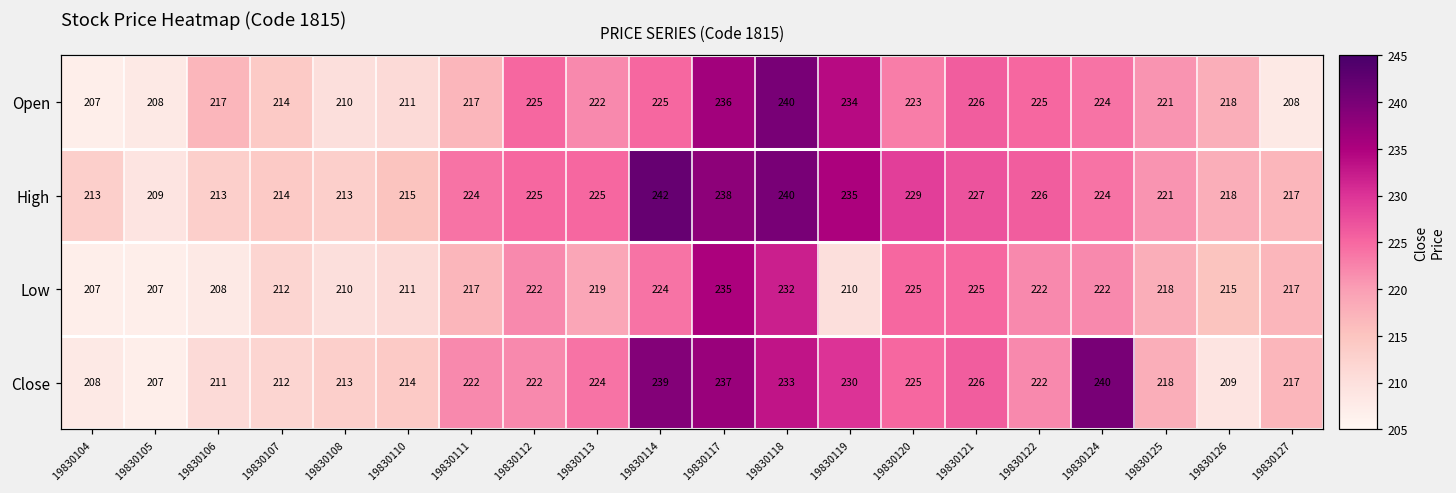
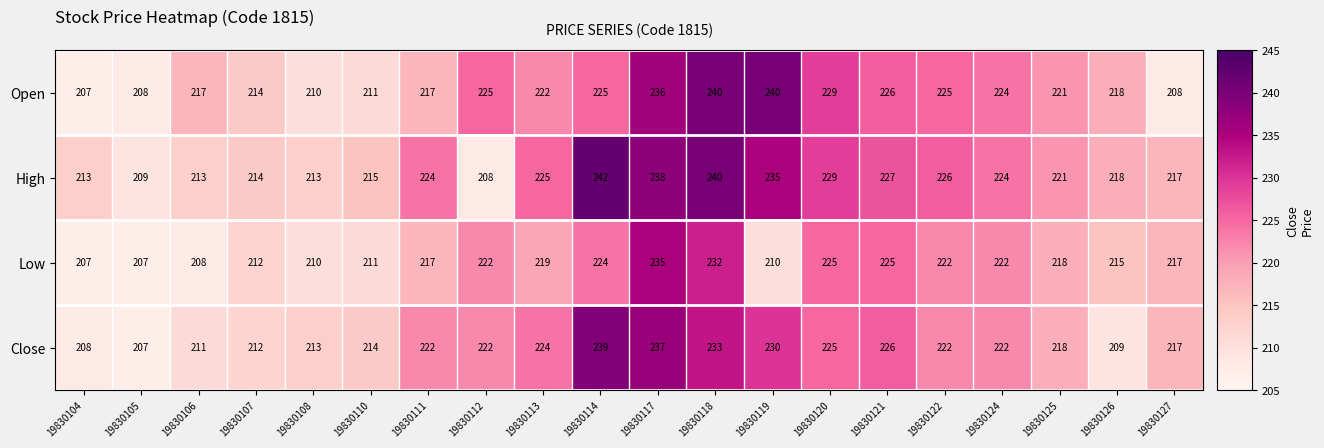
  {
    "Open": {
      "19830104": 207,
      "19830105": 208,
      "19830106": 217,
      "19830107": 214,
      "19830108": 210,
      "19830110": 211,
      "19830111": 217,
      "19830112": 225,
      "19830113": 222,
      "19830114": 225,
      "19830117": 236,
      "19830118": 240,
-     "19830119": 234,
-     "19830120": 223,
+     "19830119": 240,
+     "19830120": 229,
      "19830121": 226,
      "19830122": 225,
      "19830124": 224,
      "19830125": 221,
      "19830126": 218,
      "19830127": 208
    },
    "High": {
      "19830104": 213,
      "19830105": 209,
      "19830106": 213,
      "19830107": 214,
      "19830108": 213,
      "19830110": 215,
      "19830111": 224,
-     "19830112": 225,
+     "19830112": 208,
      "19830113": 225,
      "19830114": 242,
      "19830117": 238,
      "19830118": 240,
      "19830119": 235,
      "19830120": 229,
      "19830121": 227,
      "19830122": 226,
      "19830124": 224,
      "19830125": 221,
      "19830126": 218,
      "19830127": 217
    },
    "Low": {
      "19830104": 207,
      "19830105": 207,
      "19830106": 208,
      "19830107": 212,
      "19830108": 210,
      "19830110": 211,
      "19830111": 217,
      "19830112": 222,
      "19830113": 219,
      "19830114": 224,
      "19830117": 235,
      "19830118": 232,
      "19830119": 210,
      "19830120": 225,
      "19830121": 225,
      "19830122": 222,
      "19830124": 222,
      "19830125": 218,
      "19830126": 215,
      "19830127": 217
    },
    "Close": {
      "19830104": 208,
      "19830105": 207,
      "19830106": 211,
      "19830107": 212,
      "19830108": 213,
      "19830110": 214,
      "19830111": 222,
      "19830112": 222,
      "19830113": 224,
      "19830114": 239,
      "19830117": 237,
      "19830118": 233,
      "19830119": 230,
      "19830120": 225,
      "19830121": 226,
      "19830122": 222,
-     "19830124": 240,
+     "19830124": 222,
      "19830125": 218,
      "19830126": 209,
      "19830127": 217
    }
  }
